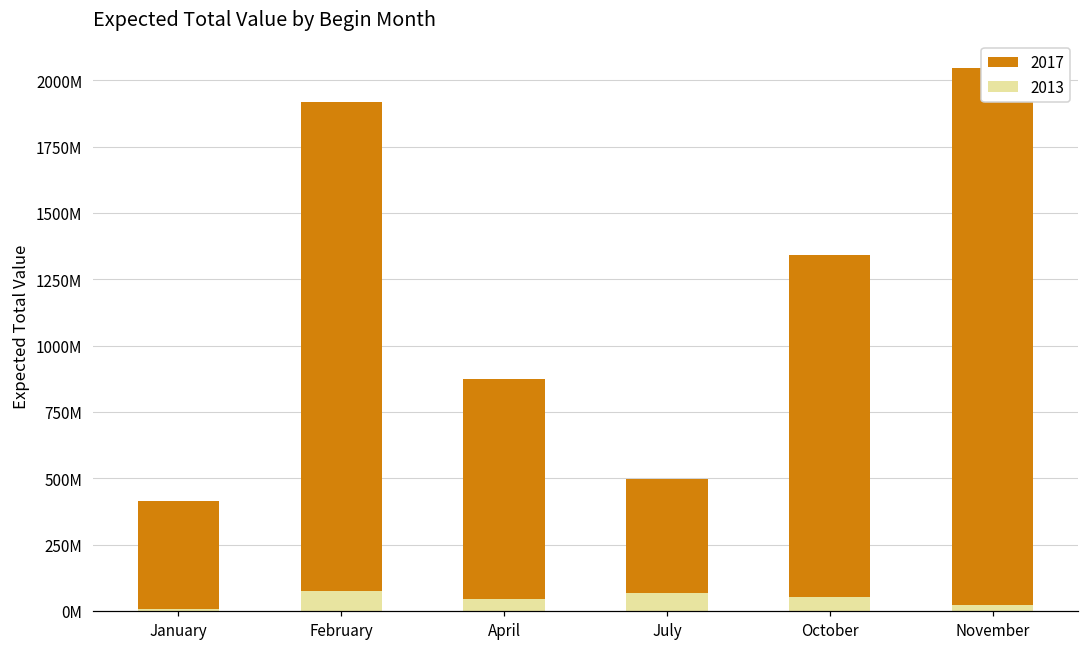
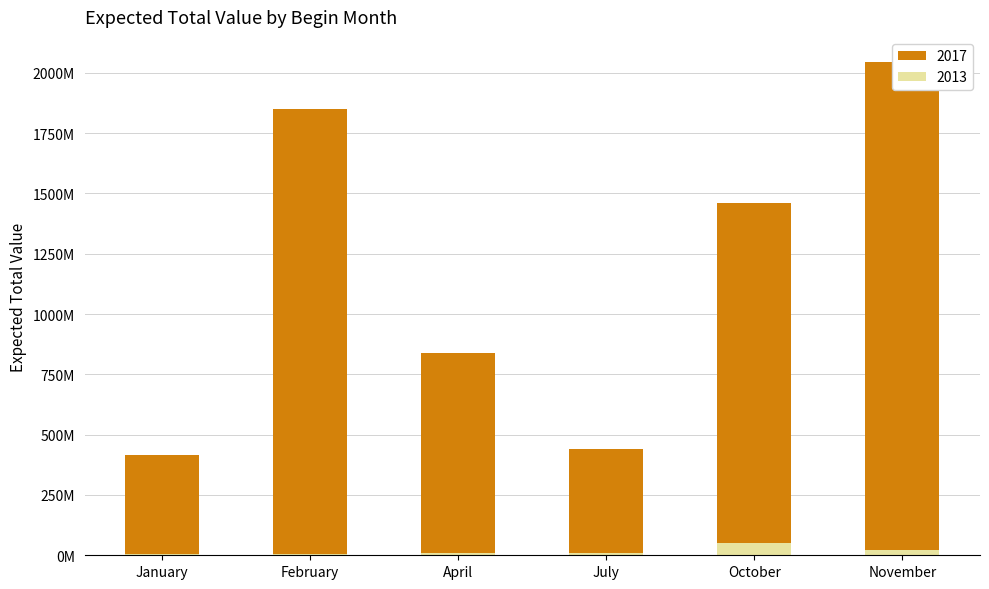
  {
    "2013": {
-     "February": 70000000,
-     "April": 40000000,
-     "July": 70000000,
+     "February": 10000000,
+     "April": 10000000,
+     "July": 10000000,
      "October": 50000000,
      "November": 20000000
    },
    "2017": {
      "January": 410000000,
      "February": 1840000000,
      "April": 830000000,
      "July": 430000000,
-     "October": 1290000000
+     "October": 1410000000
    }
  }
